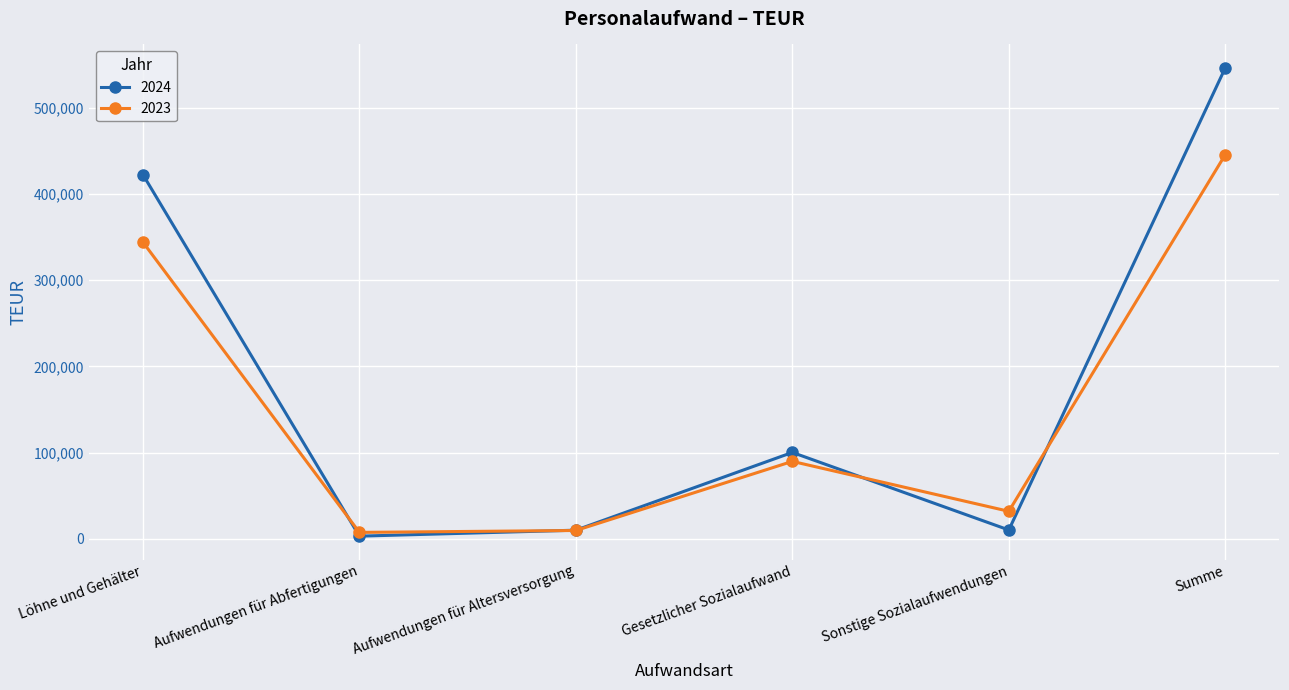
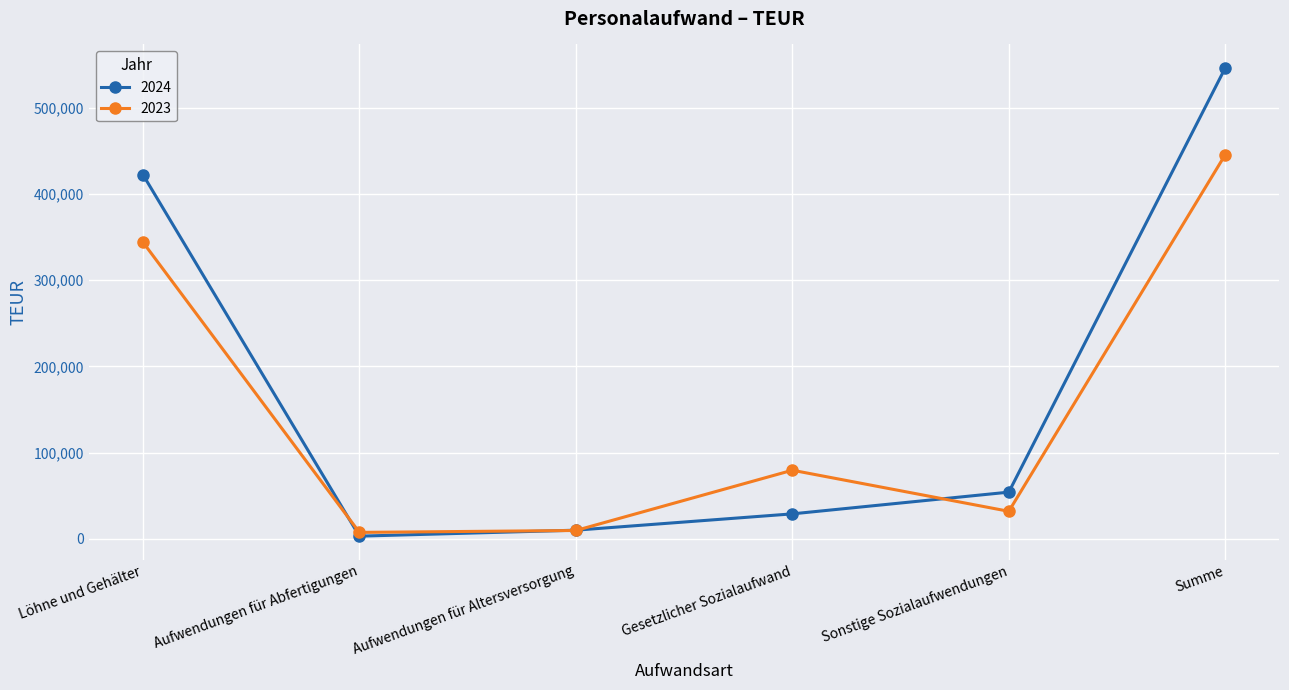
  {
    "2024": {
      "Löhne und Gehälter": "420,000",
      "Aufwendungen für Abfertigungen": "0",
-     "Gesetzlicher Sozialaufwand": "100,000",
-     "Sonstige Sozialaufwendungen": "10,000",
+     "Gesetzlicher Sozialaufwand": "30,000",
+     "Sonstige Sozialaufwendungen": "50,000",
      "Summe": "550,000"
    },
    "2023": {
      "Löhne und Gehälter": "340,000",
      "Aufwendungen für Abfertigungen": "10,000",
-     "Gesetzlicher Sozialaufwand": "90,000",
+     "Gesetzlicher Sozialaufwand": "80,000",
      "Sonstige Sozialaufwendungen": "30,000",
      "Summe": "450,000"
    }
  }
